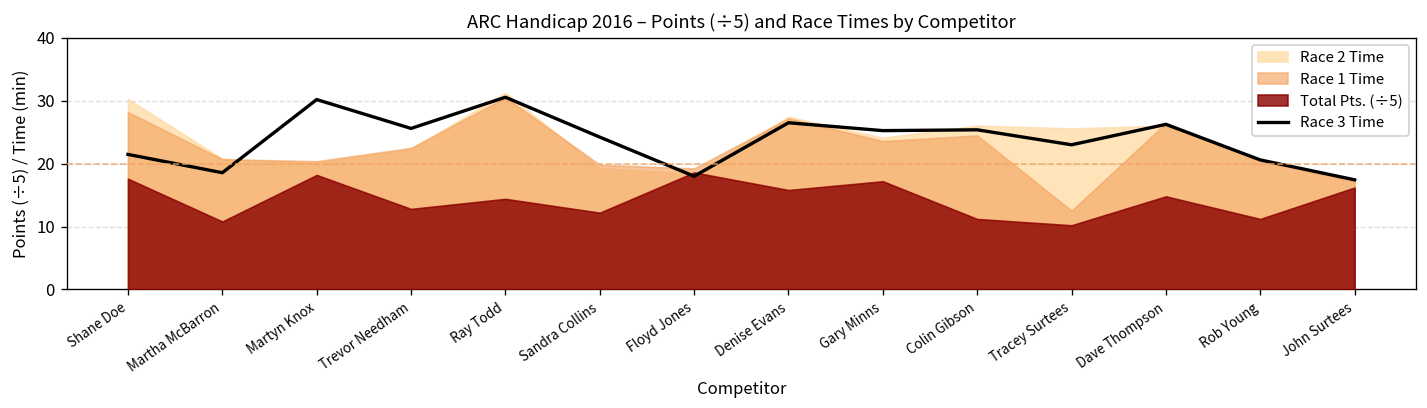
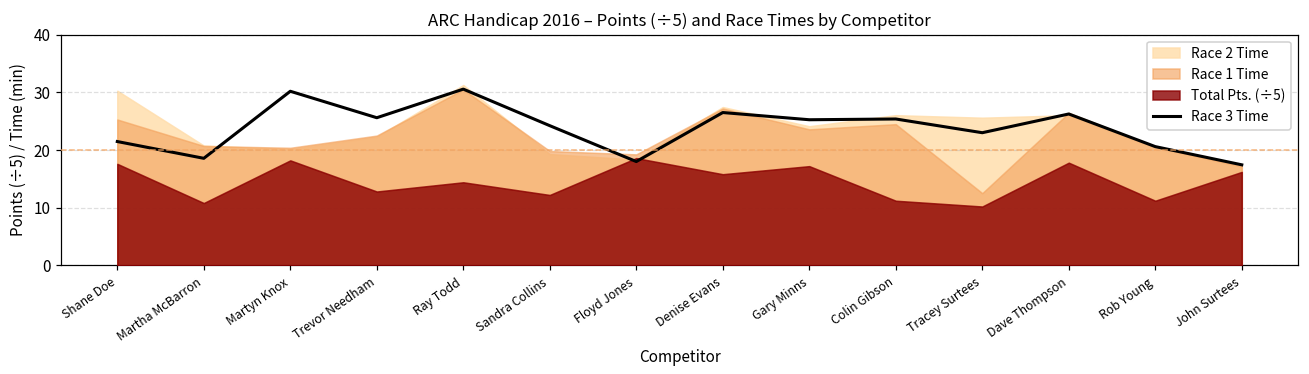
  {
    "Race 3 Time": {
      "Shane Doe": 21,
      "Martha McBarron": 19,
      "Martyn Knox": 30,
      "Trevor Needham": 26,
      "Sandra Collins": 24,
      "Denise Evans": 27,
      "Gary Minns": 25,
      "Colin Gibson": 25,
      "Tracey Surtees": 23
    },
    "Race 2 Time": {
      "Shane Doe": 30,
      "Ray Todd": 31,
      "Sandra Collins": 19,
      "Gary Minns": 24,
      "Colin Gibson": 26,
      "Tracey Surtees": 26
    },
    "Race 1 Time": {
-     "Shane Doe": 28,
+     "Shane Doe": 25,
      "Sandra Collins": 20,
      "Floyd Jones": 19,
      "Gary Minns": 24,
      "Colin Gibson": 24,
      "Tracey Surtees": 13
    },
    "Total Pts. (÷5)": {
      "Shane Doe": 18,
      "Martha McBarron": 11,
      "Martyn Knox": 18,
      "Trevor Needham": 13,
      "Ray Todd": 14,
      "Sandra Collins": 12,
      "Denise Evans": 16,
      "Gary Minns": 17,
      "Colin Gibson": 11,
      "Tracey Surtees": 10,
-     "Dave Thompson": 15,
+     "Dave Thompson": 18,
      "Rob Young": 11,
      "John Surtees": 16
    }
  }
